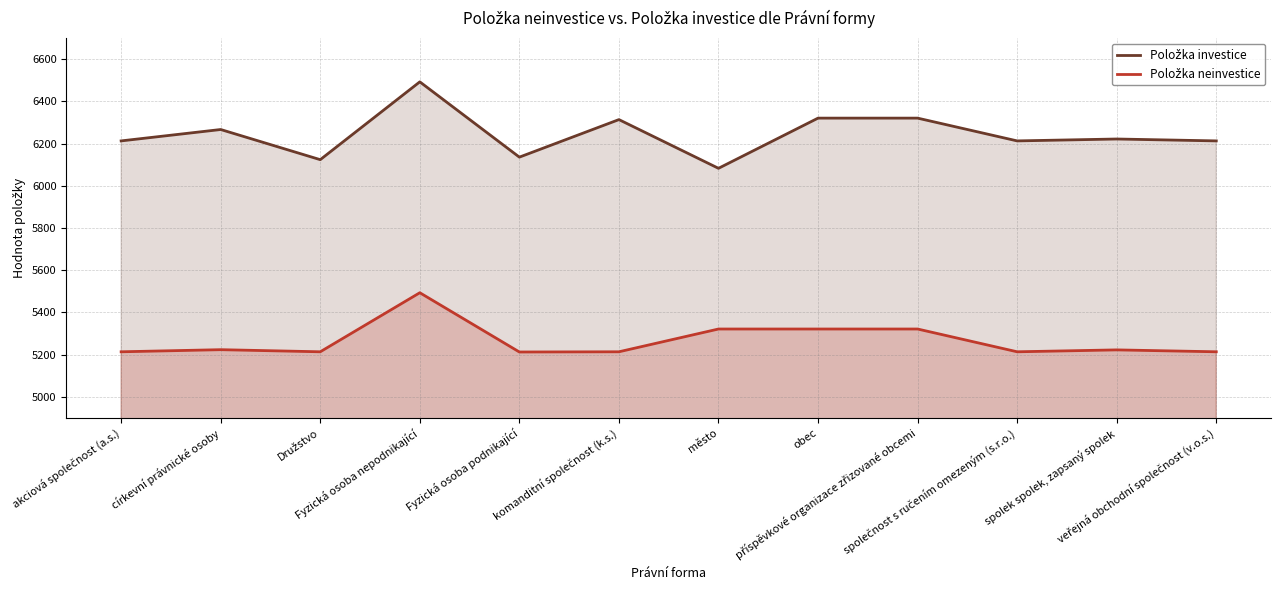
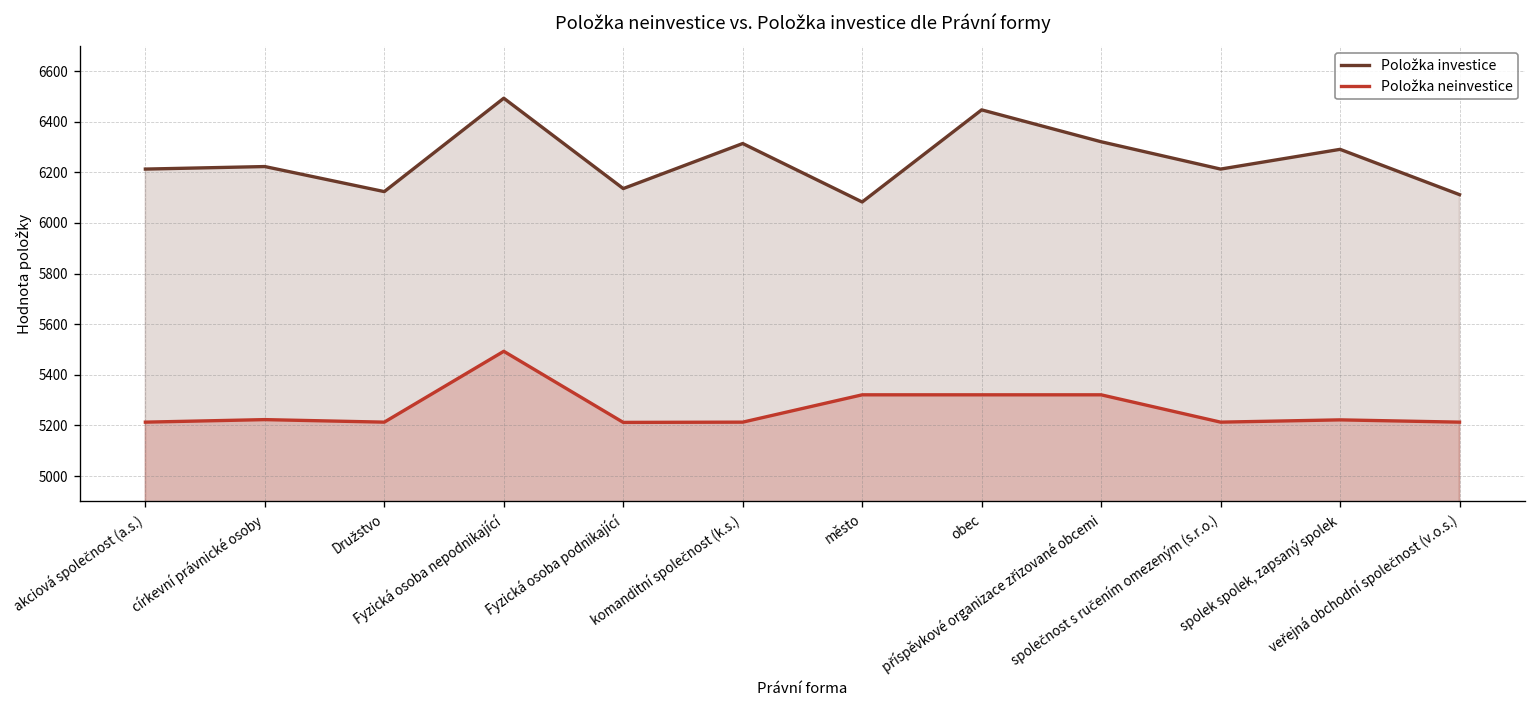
  {
    "Položka investice": {
      "akciová společnost (a.s.)": 6210,
-     "církevní právnické osoby": 6270,
+     "církevní právnické osoby": 6220,
      "Družstvo": 6120,
      "Fyzická osoba nepodnikající": 6490,
      "Fyzická osoba podnikající": 6140,
      "komanditní společnost (k.s.)": 6310,
      "město": 6080,
-     "obec": 6320,
+     "obec": 6450,
      "příspěvkové organizace zřizované obcemi": 6320,
      "společnost s ručením omezeným (s.r.o.)": 6210,
-     "spolek spolek, zapsaný spolek": 6220,
-     "veřejná obchodní společnost (v.o.s.)": 6210
+     "spolek spolek, zapsaný spolek": 6290,
+     "veřejná obchodní společnost (v.o.s.)": 6110
    },
    "Položka neinvestice": {
      "akciová společnost (a.s.)": 5210,
      "církevní právnické osoby": 5220,
      "Družstvo": 5210,
      "Fyzická osoba nepodnikající": 5490,
      "Fyzická osoba podnikající": 5210,
      "komanditní společnost (k.s.)": 5210,
      "město": 5320,
      "obec": 5320,
      "příspěvkové organizace zřizované obcemi": 5320,
      "společnost s ručením omezeným (s.r.o.)": 5210,
      "spolek spolek, zapsaný spolek": 5220,
      "veřejná obchodní společnost (v.o.s.)": 5210
    }
  }
